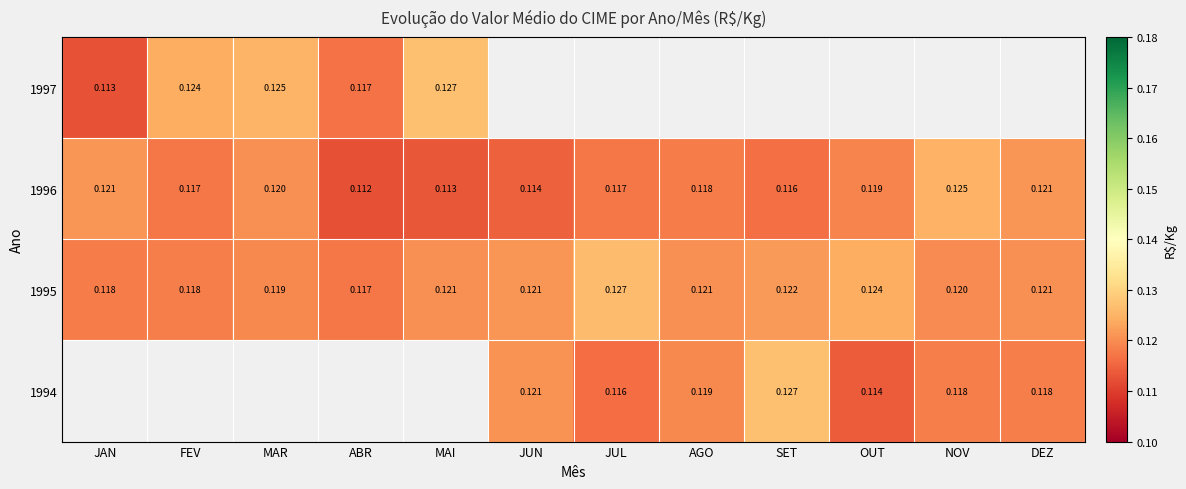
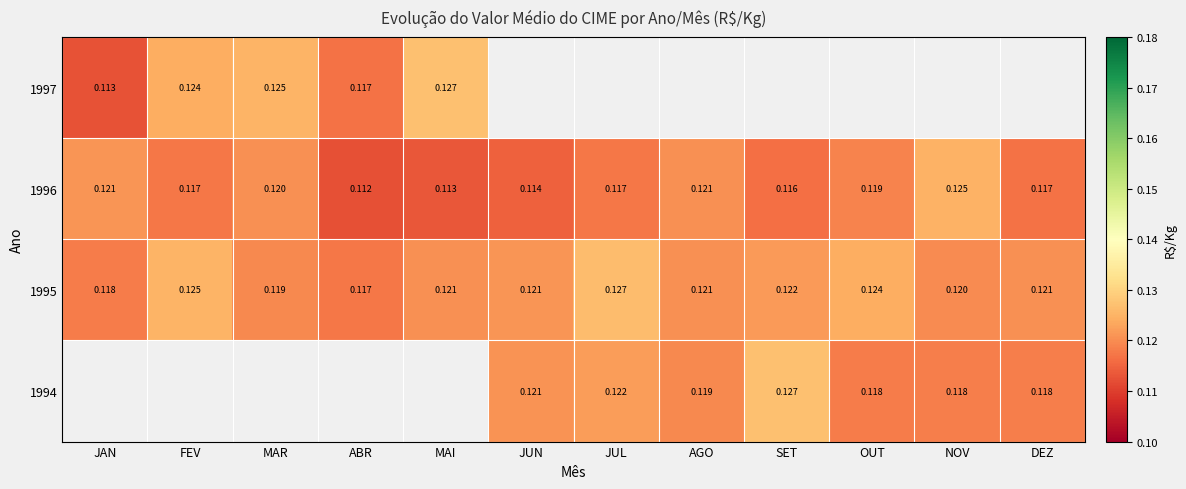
  {
    "1997": {
      "JAN": 0.113,
      "FEV": 0.124,
      "MAR": 0.125,
      "ABR": 0.117,
      "MAI": 0.127
    },
    "1996": {
      "JAN": 0.121,
      "FEV": 0.117,
      "MAR": 0.120,
      "ABR": 0.112,
      "MAI": 0.113,
      "JUN": 0.114,
      "JUL": 0.117,
-     "AGO": 0.118,
+     "AGO": 0.121,
      "SET": 0.116,
      "OUT": 0.119,
      "NOV": 0.125,
-     "DEZ": 0.121
+     "DEZ": 0.117
    },
    "1995": {
      "JAN": 0.118,
-     "FEV": 0.118,
+     "FEV": 0.125,
      "MAR": 0.119,
      "ABR": 0.117,
      "MAI": 0.121,
      "JUN": 0.121,
      "JUL": 0.127,
      "AGO": 0.121,
      "SET": 0.122,
      "OUT": 0.124,
      "NOV": 0.120,
      "DEZ": 0.121
    },
    "1994": {
      "JUN": 0.121,
-     "JUL": 0.116,
+     "JUL": 0.122,
      "AGO": 0.119,
      "SET": 0.127,
-     "OUT": 0.114,
+     "OUT": 0.118,
      "NOV": 0.118,
      "DEZ": 0.118
    }
  }
